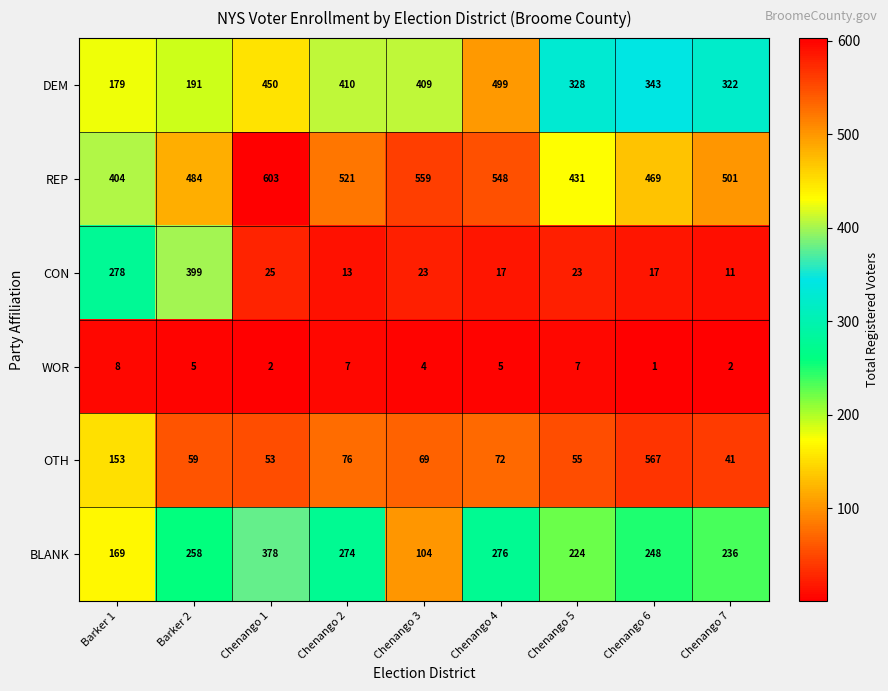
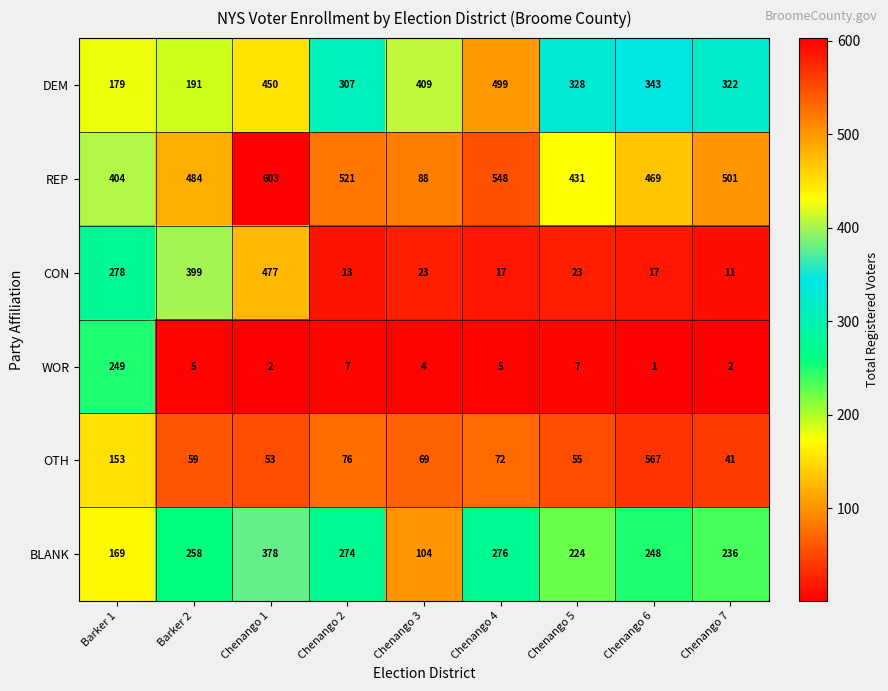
  {
    "DEM": {
      "Barker 1": 179,
      "Barker 2": 191,
      "Chenango 1": 450,
-     "Chenango 2": 410,
+     "Chenango 2": 307,
      "Chenango 3": 409,
      "Chenango 4": 499,
      "Chenango 5": 328,
      "Chenango 6": 343,
      "Chenango 7": 322
    },
    "REP": {
      "Barker 1": 404,
      "Barker 2": 484,
      "Chenango 1": 603,
      "Chenango 2": 521,
-     "Chenango 3": 559,
+     "Chenango 3": 88,
      "Chenango 4": 548,
      "Chenango 5": 431,
      "Chenango 6": 469,
      "Chenango 7": 501
    },
    "CON": {
      "Barker 1": 278,
      "Barker 2": 399,
-     "Chenango 1": 25,
+     "Chenango 1": 477,
      "Chenango 2": 13,
      "Chenango 3": 23,
      "Chenango 4": 17,
      "Chenango 5": 23,
      "Chenango 6": 17,
      "Chenango 7": 11
    },
    "WOR": {
-     "Barker 1": 8,
+     "Barker 1": 249,
      "Barker 2": 5,
      "Chenango 1": 2,
      "Chenango 2": 7,
      "Chenango 3": 4,
      "Chenango 4": 5,
      "Chenango 5": 7,
      "Chenango 6": 1,
      "Chenango 7": 2
    },
    "OTH": {
      "Barker 1": 153,
      "Barker 2": 59,
      "Chenango 1": 53,
      "Chenango 2": 76,
      "Chenango 3": 69,
      "Chenango 4": 72,
      "Chenango 5": 55,
      "Chenango 6": 567,
      "Chenango 7": 41
    },
    "BLANK": {
      "Barker 1": 169,
      "Barker 2": 258,
      "Chenango 1": 378,
      "Chenango 2": 274,
      "Chenango 3": 104,
      "Chenango 4": 276,
      "Chenango 5": 224,
      "Chenango 6": 248,
      "Chenango 7": 236
    }
  }
